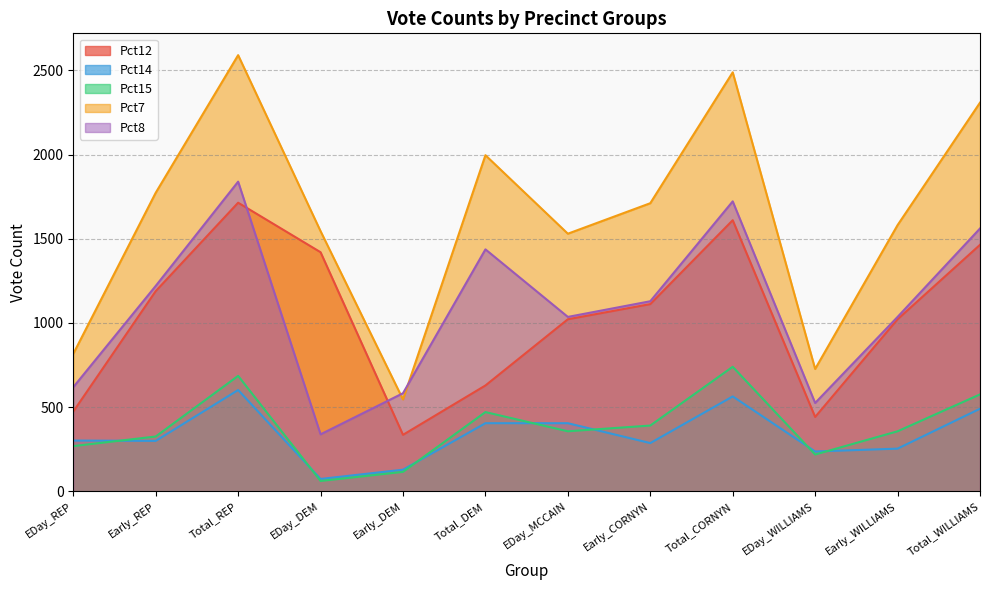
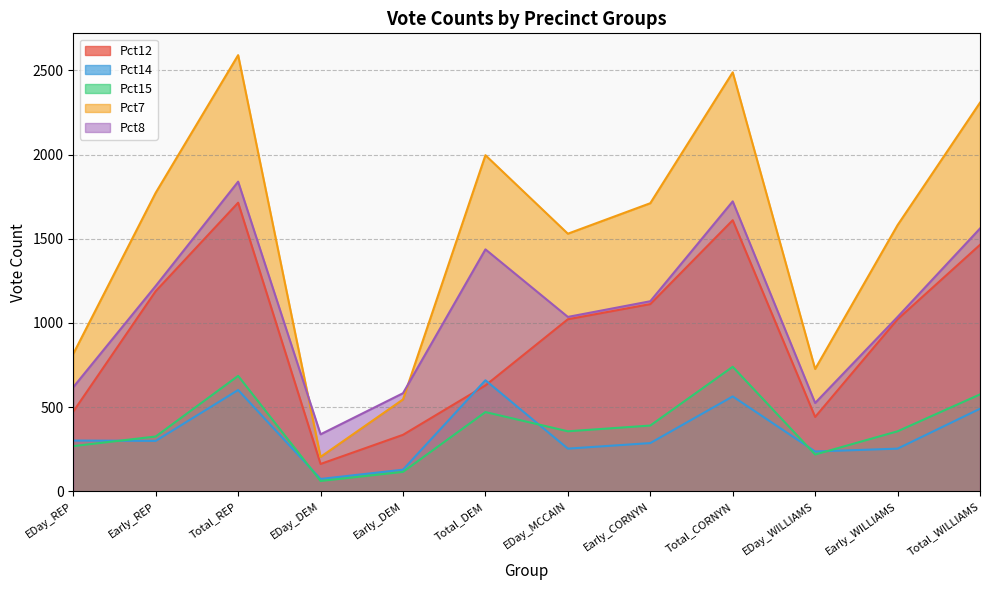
  {
    "Pct12": {
      "EDay_REP": 470,
      "Early_REP": 1190,
      "Total_REP": 1710,
-     "EDay_DEM": 1420,
+     "EDay_DEM": 160,
      "Early_DEM": 340,
      "Total_DEM": 630,
      "Early_CORNYN": 1110,
      "Total_CORNYN": 1610,
      "EDay_WILLIAMS": 440,
      "Total_WILLIAMS": 1460
    },
    "Pct14": {
      "EDay_REP": 300,
      "Early_REP": 300,
      "Total_REP": 600,
-     "Total_DEM": 410,
-     "EDay_MCCAIN": 410,
+     "Total_DEM": 660,
+     "EDay_MCCAIN": 250,
      "Early_CORNYN": 290,
      "Total_CORNYN": 560,
      "EDay_WILLIAMS": 240,
      "Early_WILLIAMS": 250,
      "Total_WILLIAMS": 490
    },
    "Pct15": {
      "EDay_REP": 270,
      "Early_REP": 330,
      "Total_REP": 690,
      "Total_DEM": 470,
      "EDay_MCCAIN": 360,
      "Early_CORNYN": 390,
      "Total_CORNYN": 740,
      "EDay_WILLIAMS": 220,
      "Early_WILLIAMS": 360,
      "Total_WILLIAMS": 580
    },
    "Pct7": {
      "EDay_REP": 820,
      "Early_REP": 1770,
      "Total_REP": 2590,
-     "EDay_DEM": 1550,
+     "EDay_DEM": 210,
      "Early_DEM": 550,
      "Total_DEM": 2000,
      "EDay_MCCAIN": 1530,
      "Early_CORNYN": 1710,
      "Total_CORNYN": 2490,
      "EDay_WILLIAMS": 730,
      "Early_WILLIAMS": 1580,
      "Total_WILLIAMS": 2310
    },
    "Pct8": {
      "EDay_REP": 620,
      "Early_REP": 1220,
      "Total_REP": 1840,
      "EDay_DEM": 340,
      "Early_DEM": 580,
      "Total_DEM": 1440,
      "Early_CORNYN": 1130,
      "Total_CORNYN": 1720,
      "EDay_WILLIAMS": 530,
      "Total_WILLIAMS": 1560
    }
  }
